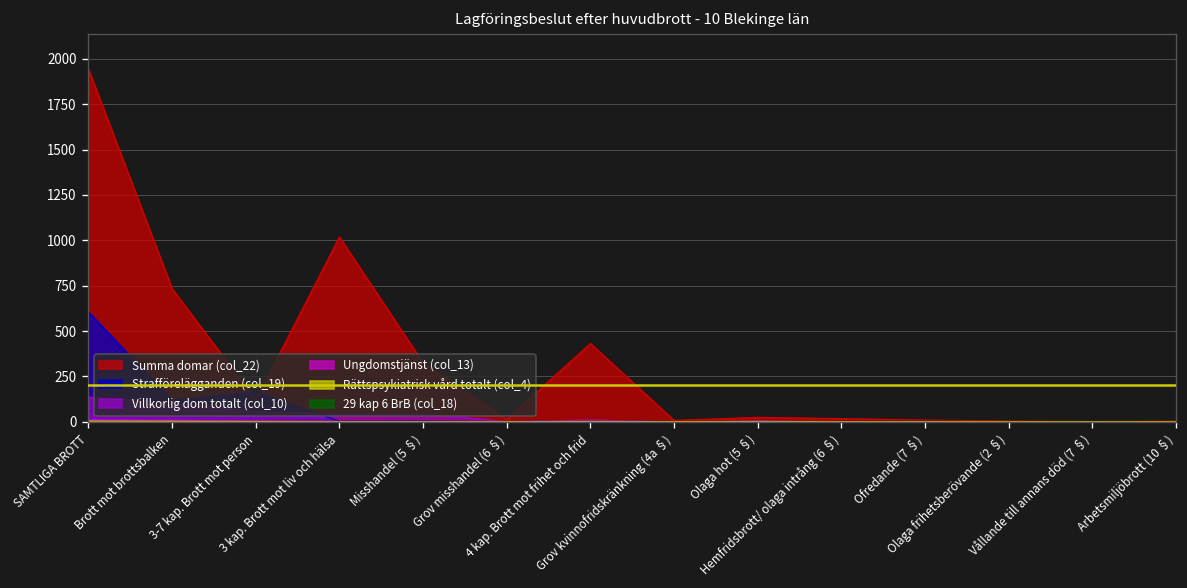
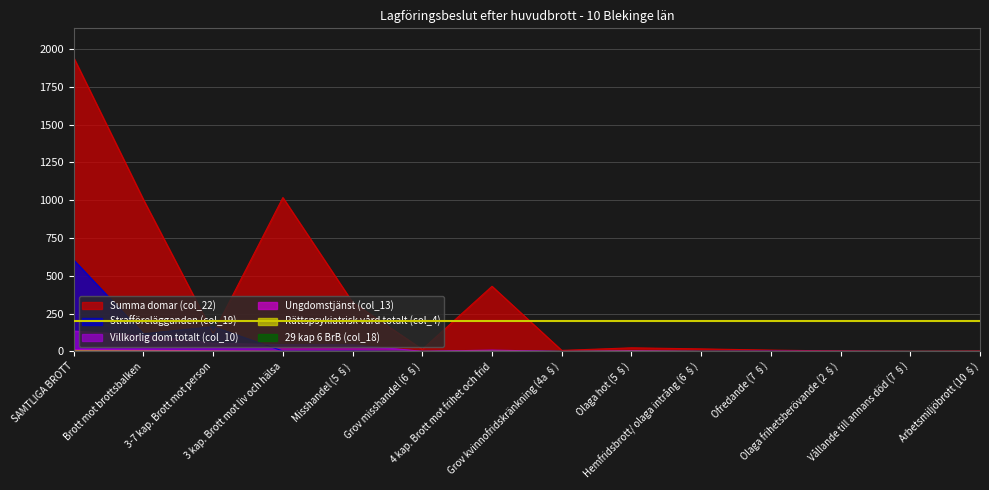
  {
    "Summa domar (col_22)": {
      "SAMTLIGA BROTT": 1940,
-     "Brott mot brottsbalken": 730,
+     "Brott mot brottsbalken": 1000,
      "3 kap. Brott mot liv och hälsa": 1020,
      "4 kap. Brott mot frihet och frid": 430,
      "Olaga hot (5 §)": 20
    },
    "Strafförelägganden (col_19)": {
      "SAMTLIGA BROTT": 610
    }
  }
